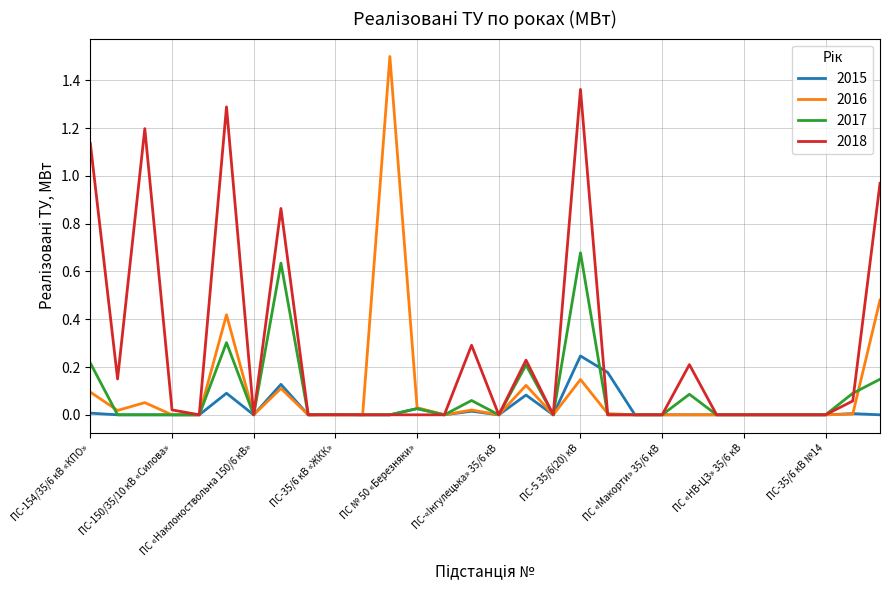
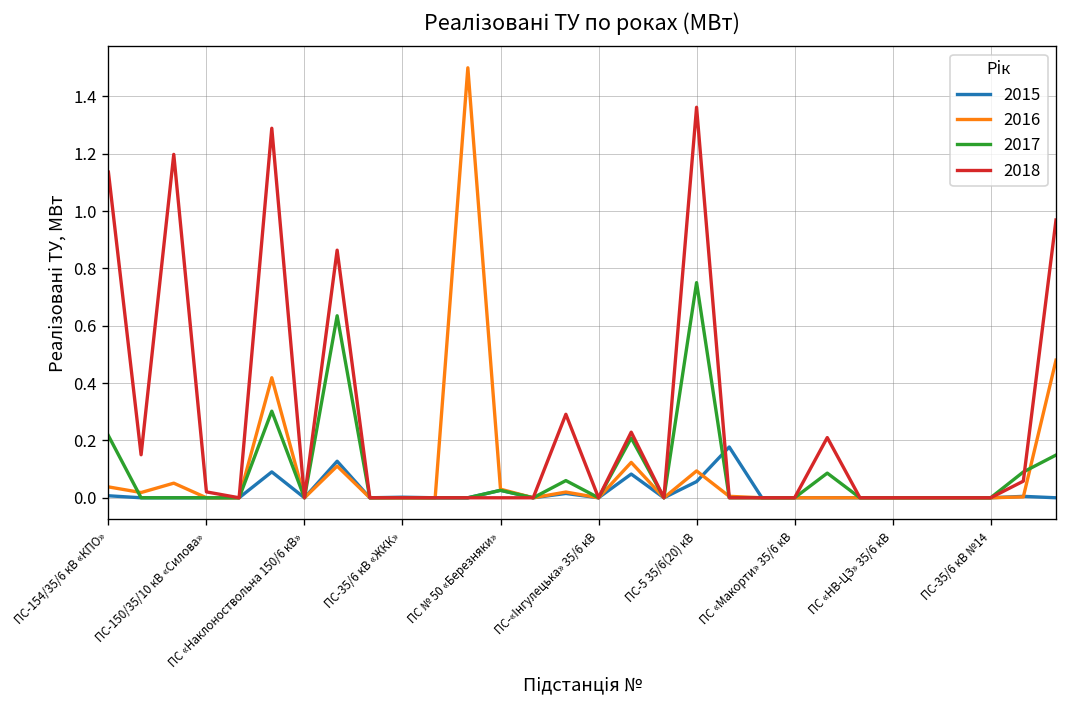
  {
    "2015": {
      "ПС-154/35/6 кВ «КПО»": 0.01,
-     "ПС-5 35/6(20) кВ": 0.25
+     "ПС-5 35/6(20) кВ": 0.06
    },
    "2016": {
-     "ПС-154/35/6 кВ «КПО»": 0.10,
-     "ПС-5 35/6(20) кВ": 0.15
+     "ПС-154/35/6 кВ «КПО»": 0.04,
+     "ПС-5 35/6(20) кВ": 0.09
    },
    "2017": {
      "ПС-154/35/6 кВ «КПО»": 0.22,
-     "ПС-5 35/6(20) кВ": 0.68
+     "ПС-5 35/6(20) кВ": 0.75
    },
    "2018": {
      "ПС-154/35/6 кВ «КПО»": 1.14,
      "ПС-150/35/10 кВ «Силова»": 0.02,
      "ПС № 50 «Березняки»": 0.00,
      "ПС-5 35/6(20) кВ": 1.36
    }
  }
